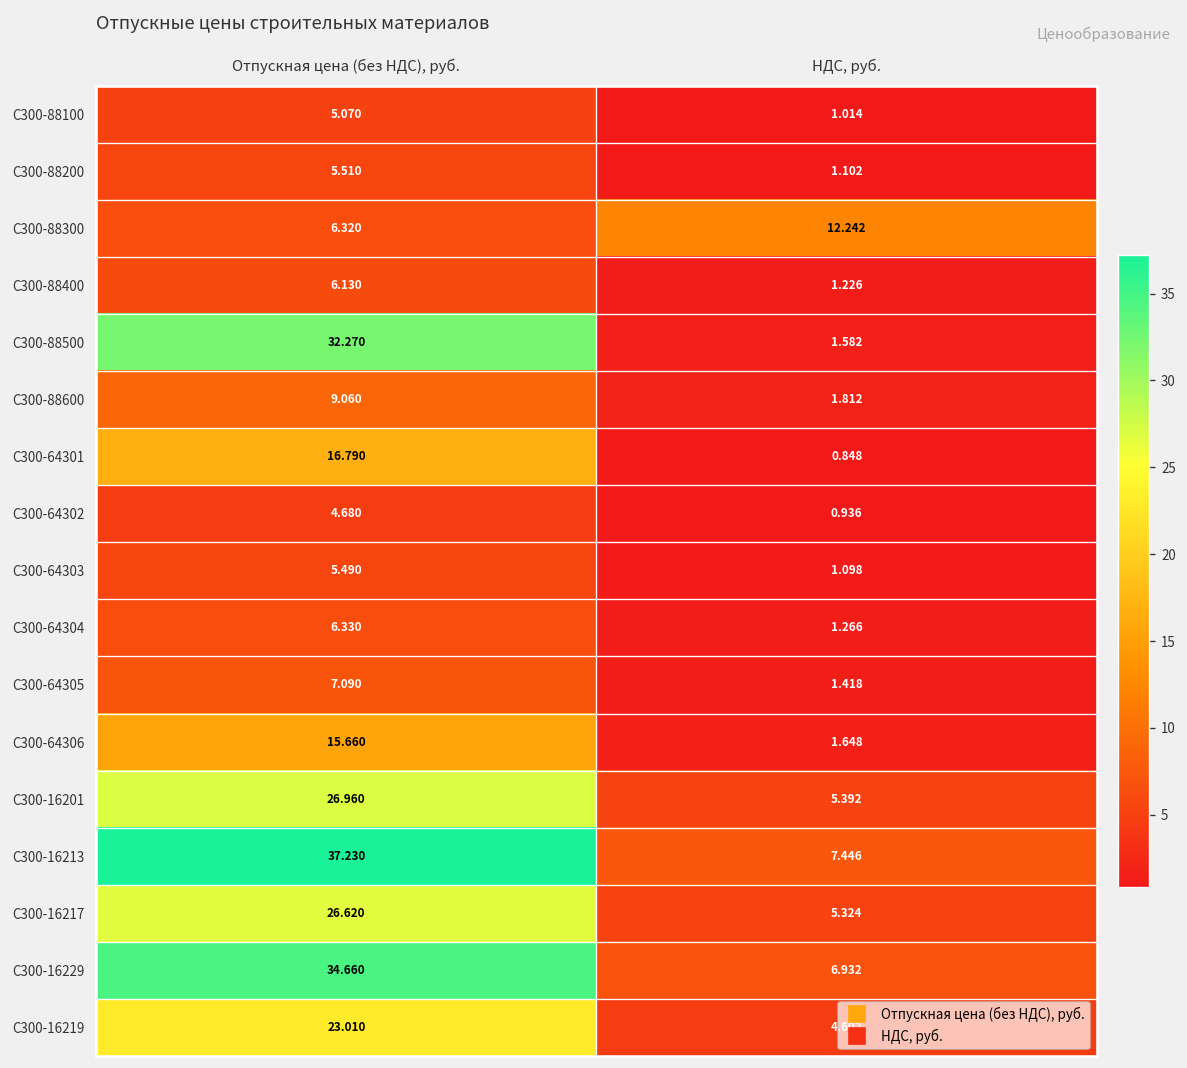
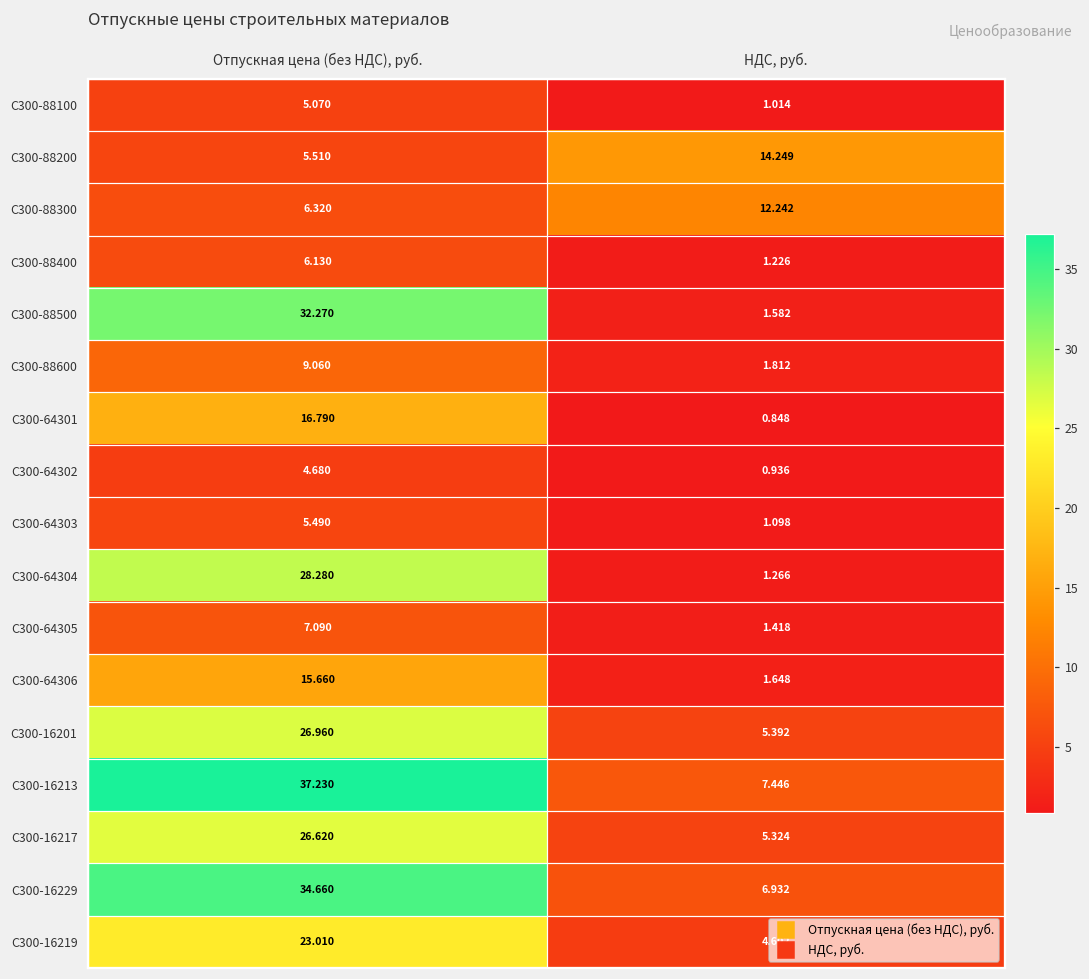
  {
    "С300-88100": {
      "Отпускная цена (без НДС), руб.": 5.070,
      "НДС, руб.": 1.014
    },
    "С300-88200": {
      "Отпускная цена (без НДС), руб.": 5.510,
-     "НДС, руб.": 1.102
+     "НДС, руб.": 14.249
    },
    "С300-88300": {
      "Отпускная цена (без НДС), руб.": 6.320,
      "НДС, руб.": 12.242
    },
    "С300-88400": {
      "Отпускная цена (без НДС), руб.": 6.130,
      "НДС, руб.": 1.226
    },
    "С300-88500": {
      "Отпускная цена (без НДС), руб.": 32.270,
      "НДС, руб.": 1.582
    },
    "С300-88600": {
      "Отпускная цена (без НДС), руб.": 9.060,
      "НДС, руб.": 1.812
    },
    "С300-64301": {
      "Отпускная цена (без НДС), руб.": 16.790,
      "НДС, руб.": 0.848
    },
    "С300-64302": {
      "Отпускная цена (без НДС), руб.": 4.680,
      "НДС, руб.": 0.936
    },
    "С300-64303": {
      "Отпускная цена (без НДС), руб.": 5.490,
      "НДС, руб.": 1.098
    },
    "С300-64304": {
-     "Отпускная цена (без НДС), руб.": 6.330,
+     "Отпускная цена (без НДС), руб.": 28.280,
      "НДС, руб.": 1.266
    },
    "С300-64305": {
      "Отпускная цена (без НДС), руб.": 7.090,
      "НДС, руб.": 1.418
    },
    "С300-64306": {
      "Отпускная цена (без НДС), руб.": 15.660,
      "НДС, руб.": 1.648
    },
    "С300-16201": {
      "Отпускная цена (без НДС), руб.": 26.960,
      "НДС, руб.": 5.392
    },
    "С300-16213": {
      "Отпускная цена (без НДС), руб.": 37.230,
      "НДС, руб.": 7.446
    },
    "С300-16217": {
      "Отпускная цена (без НДС), руб.": 26.620,
      "НДС, руб.": 5.324
    },
    "С300-16229": {
      "Отпускная цена (без НДС), руб.": 34.660,
      "НДС, руб.": 6.932
    },
    "С300-16219": {
      "Отпускная цена (без НДС), руб.": 23.010
    }
  }
